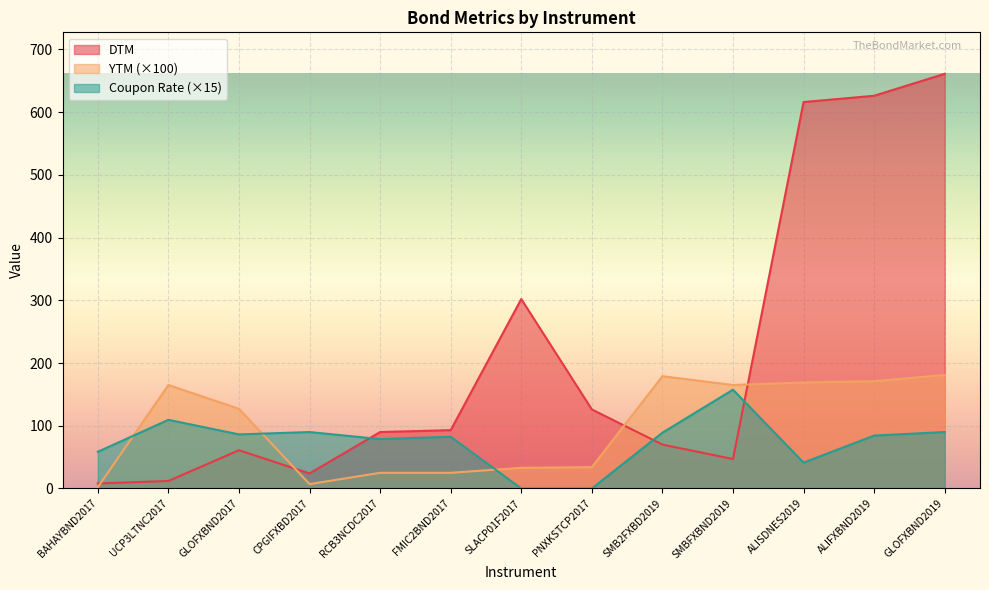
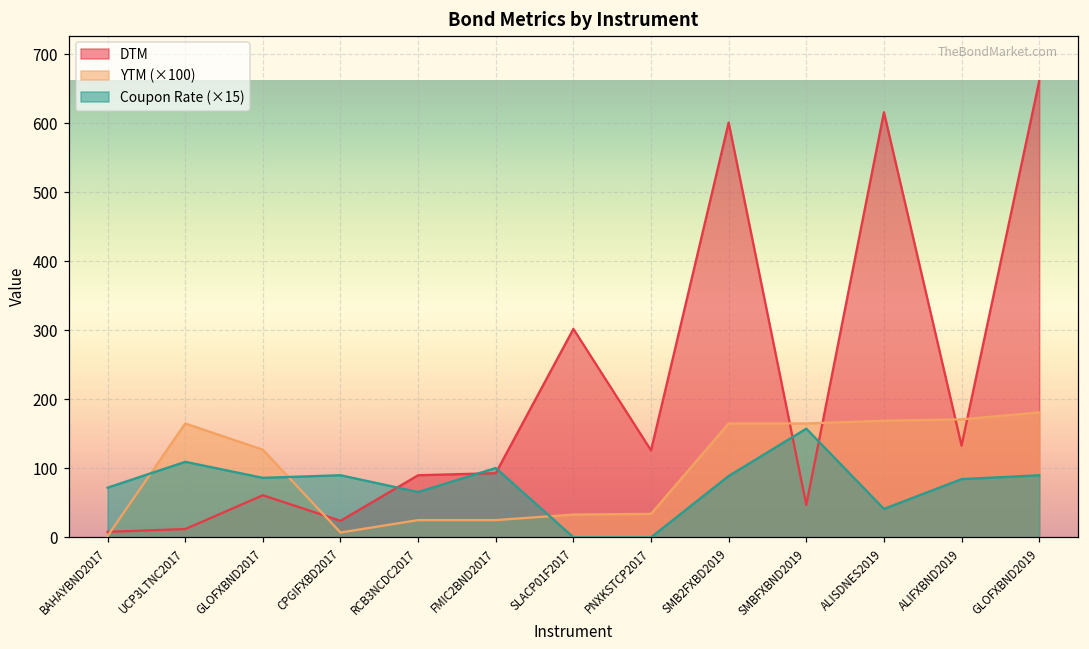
  {
    "DTM": {
      "BAHAYBND2017": 10,
      "UCP3LTNC2017": 10,
      "GLOFXBND2017": 60,
      "CPGIFXBD2017": 20,
      "RCB3NCDC2017": 90,
      "FMIC2BND2017": 90,
      "SLACP01F2017": 300,
      "PNXKSTCP2017": 130,
-     "SMB2FXBD2019": 70,
+     "SMB2FXBD2019": 600,
      "SMBFXBND2019": 50,
      "ALISDNES2019": 620,
-     "ALIFXBND2019": 630,
+     "ALIFXBND2019": 130,
      "GLOFXBND2019": 660
    },
    "YTM (×100)": {
      "BAHAYBND2017": 0,
      "UCP3LTNC2017": 170,
      "GLOFXBND2017": 130,
      "CPGIFXBD2017": 10,
      "RCB3NCDC2017": 30,
      "FMIC2BND2017": 30,
      "SLACP01F2017": 30,
      "PNXKSTCP2017": 30,
-     "SMB2FXBD2019": 180,
+     "SMB2FXBD2019": 170,
      "SMBFXBND2019": 170,
      "ALISDNES2019": 170,
      "ALIFXBND2019": 170,
      "GLOFXBND2019": 180
    },
    "Coupon Rate (×15)": {
-     "BAHAYBND2017": 60,
+     "BAHAYBND2017": 70,
      "UCP3LTNC2017": 110,
      "GLOFXBND2017": 90,
      "CPGIFXBD2017": 90,
-     "RCB3NCDC2017": 80,
-     "FMIC2BND2017": 80,
+     "RCB3NCDC2017": 70,
+     "FMIC2BND2017": 100,
      "SLACP01F2017": 0,
      "PNXKSTCP2017": 0,
      "SMB2FXBD2019": 90,
      "SMBFXBND2019": 160,
      "ALISDNES2019": 40,
      "ALIFXBND2019": 80,
      "GLOFXBND2019": 90
    }
  }
